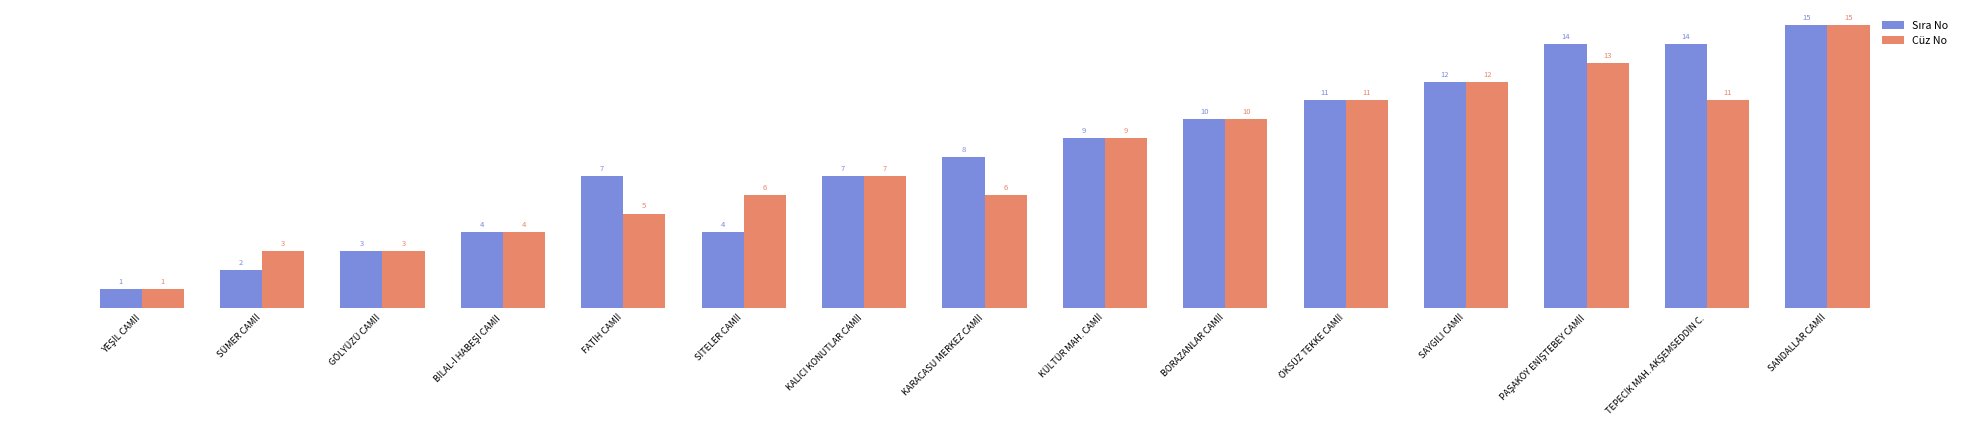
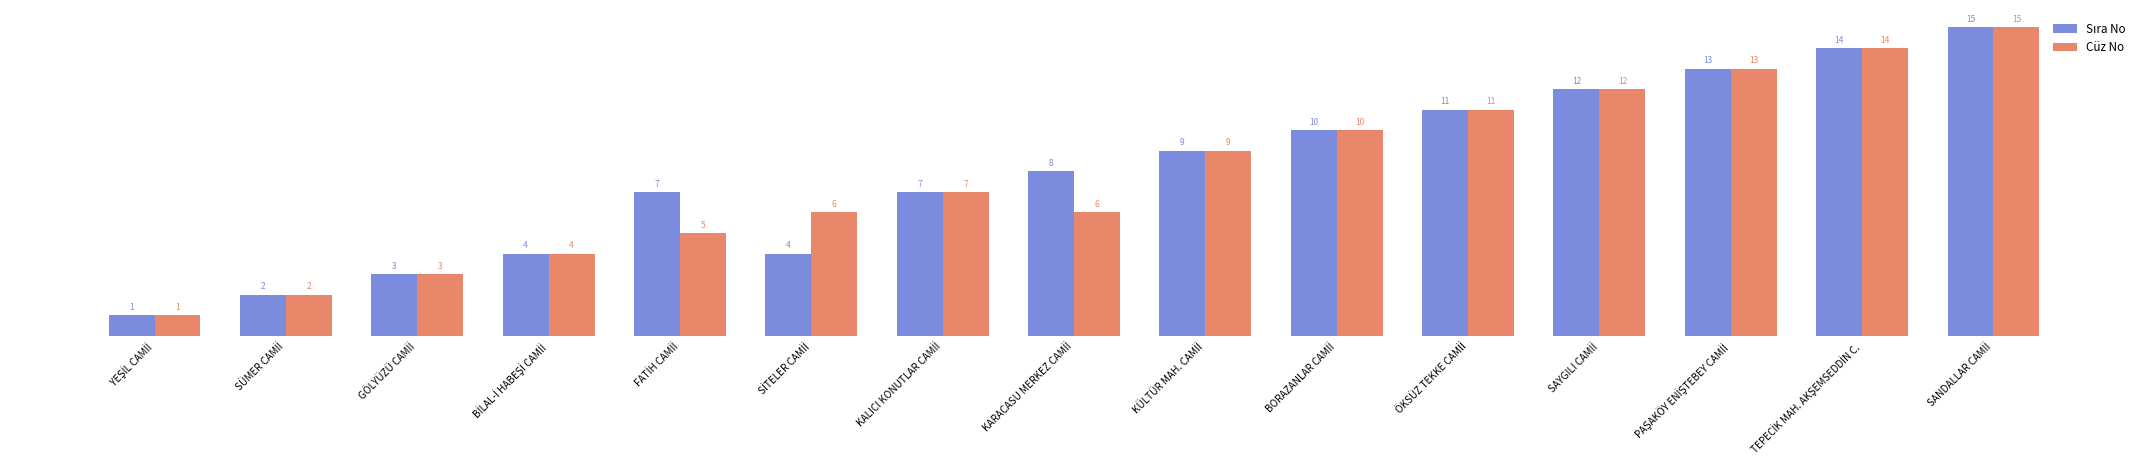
  {
    "Sıra No": {
      "YEŞİL CAMİİ": 1,
      "SÜMER CAMİİ": 2,
      "GÖLYÜZÜ CAMİİ": 3,
      "BİLAL-İ HABEŞİ CAMİİ": 4,
      "FATİH CAMİİ": 7,
      "SİTELER CAMİİ": 4,
      "KALICI KONUTLAR CAMİİ": 7,
      "KARACASU MERKEZ CAMİİ": 8,
      "KÜLTÜR MAH. CAMİİ": 9,
      "BORAZANLAR CAMİİ": 10,
      "ÖKSÜZ TEKKE CAMİİ": 11,
      "SAYGILI CAMİİ": 12,
-     "PAŞAKÖY ENİŞTEBEY CAMİİ": 14,
+     "PAŞAKÖY ENİŞTEBEY CAMİİ": 13,
      "TEPECİK MAH. AKŞEMSEDDİN C.": 14,
      "SANDALLAR CAMİİ": 15
    },
    "Cüz No": {
      "YEŞİL CAMİİ": 1,
-     "SÜMER CAMİİ": 3,
+     "SÜMER CAMİİ": 2,
      "GÖLYÜZÜ CAMİİ": 3,
      "BİLAL-İ HABEŞİ CAMİİ": 4,
      "FATİH CAMİİ": 5,
      "SİTELER CAMİİ": 6,
      "KALICI KONUTLAR CAMİİ": 7,
      "KARACASU MERKEZ CAMİİ": 6,
      "KÜLTÜR MAH. CAMİİ": 9,
      "BORAZANLAR CAMİİ": 10,
      "ÖKSÜZ TEKKE CAMİİ": 11,
      "SAYGILI CAMİİ": 12,
      "PAŞAKÖY ENİŞTEBEY CAMİİ": 13,
-     "TEPECİK MAH. AKŞEMSEDDİN C.": 11,
+     "TEPECİK MAH. AKŞEMSEDDİN C.": 14,
      "SANDALLAR CAMİİ": 15
    }
  }
